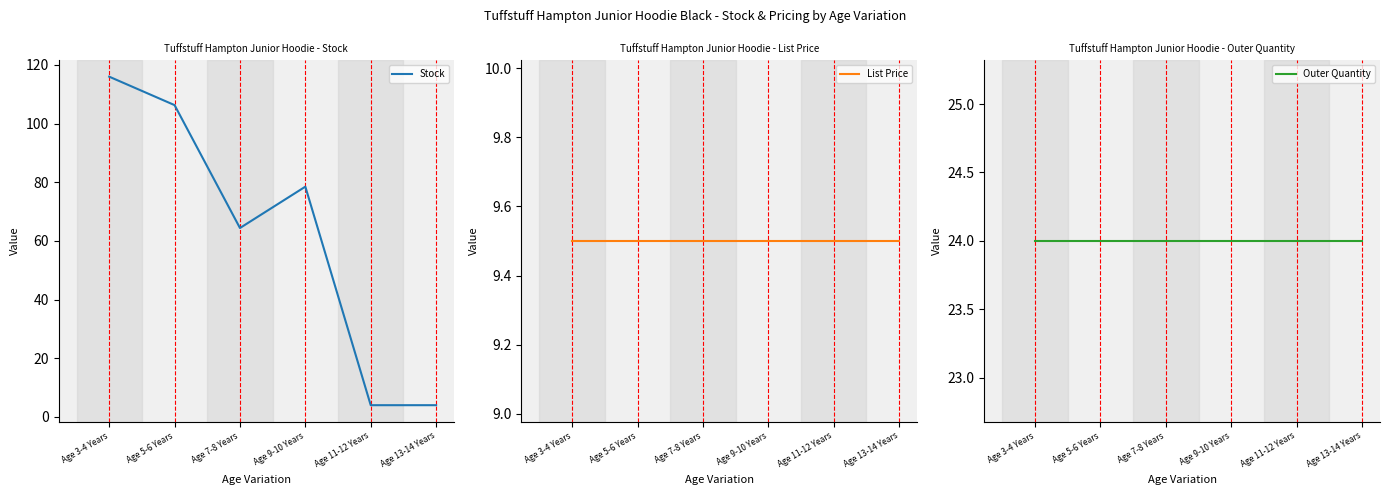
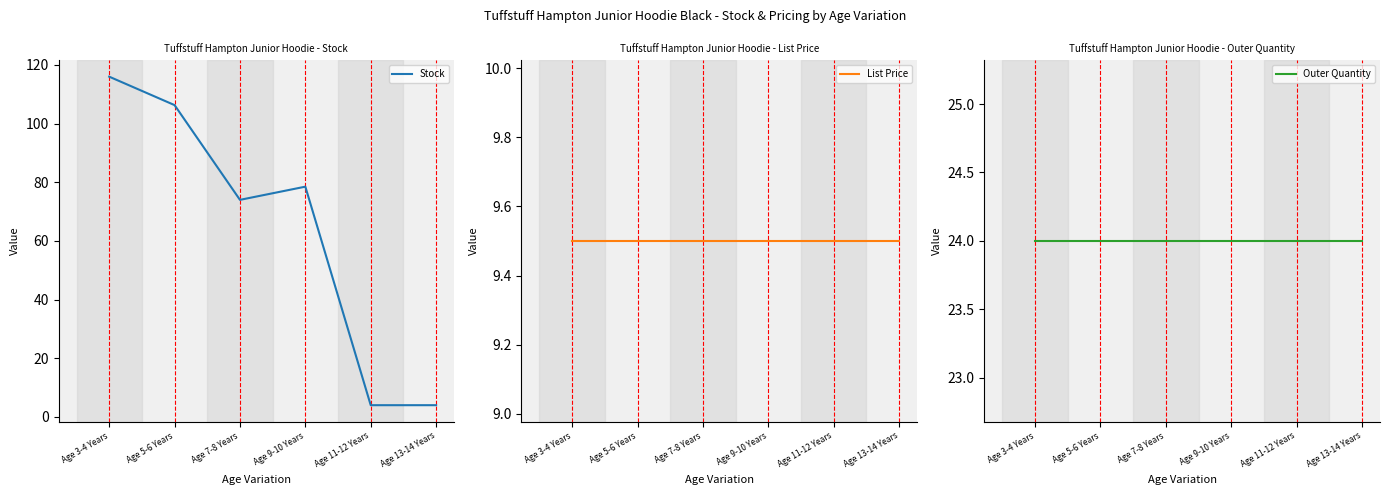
  {
    "Tuffstuff Hampton Junior Hoodie - Stock": {
      "Age 3-4 Years": 116,
      "Age 5-6 Years": 106,
-     "Age 7-8 Years": 64,
+     "Age 7-8 Years": 74,
      "Age 9-10 Years": 79,
      "Age 11-12 Years": 4,
      "Age 13-14 Years": 4
    },
    "Tuffstuff Hampton Junior Hoodie - List Price": {
      "Age 3-4 Years": 9.50,
      "Age 5-6 Years": 9.50,
      "Age 7-8 Years": 9.50,
      "Age 9-10 Years": 9.50,
      "Age 11-12 Years": 9.50,
      "Age 13-14 Years": 9.50
    },
    "Tuffstuff Hampton Junior Hoodie - Outer Quantity": {
      "Age 3-4 Years": 24.00,
      "Age 5-6 Years": 24.00,
      "Age 7-8 Years": 24.00,
      "Age 9-10 Years": 24.00,
      "Age 11-12 Years": 24.00,
      "Age 13-14 Years": 24.00
    }
  }
